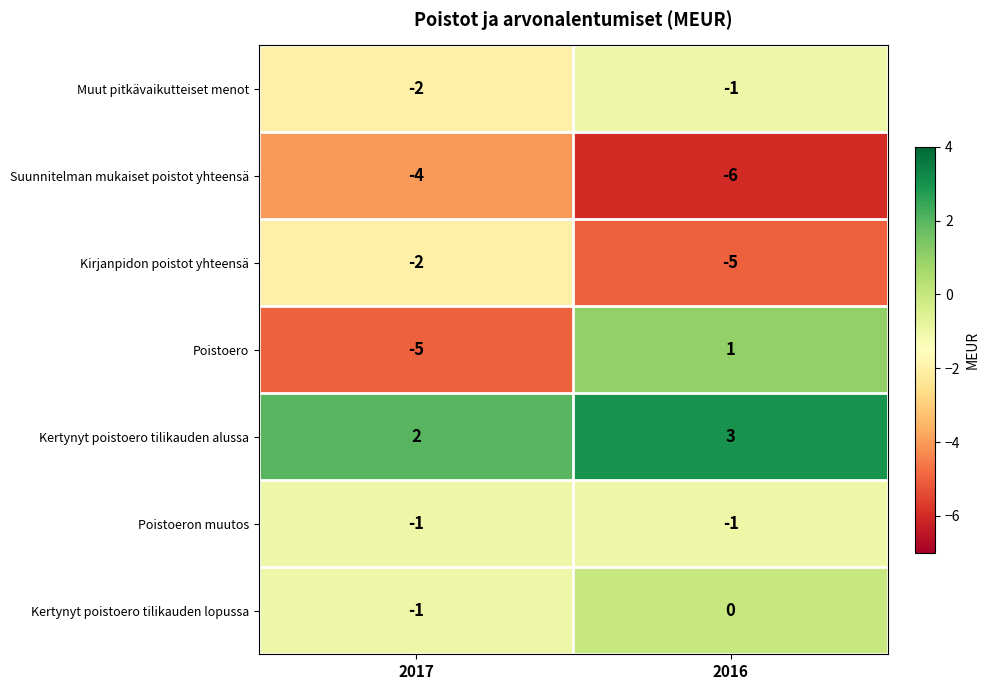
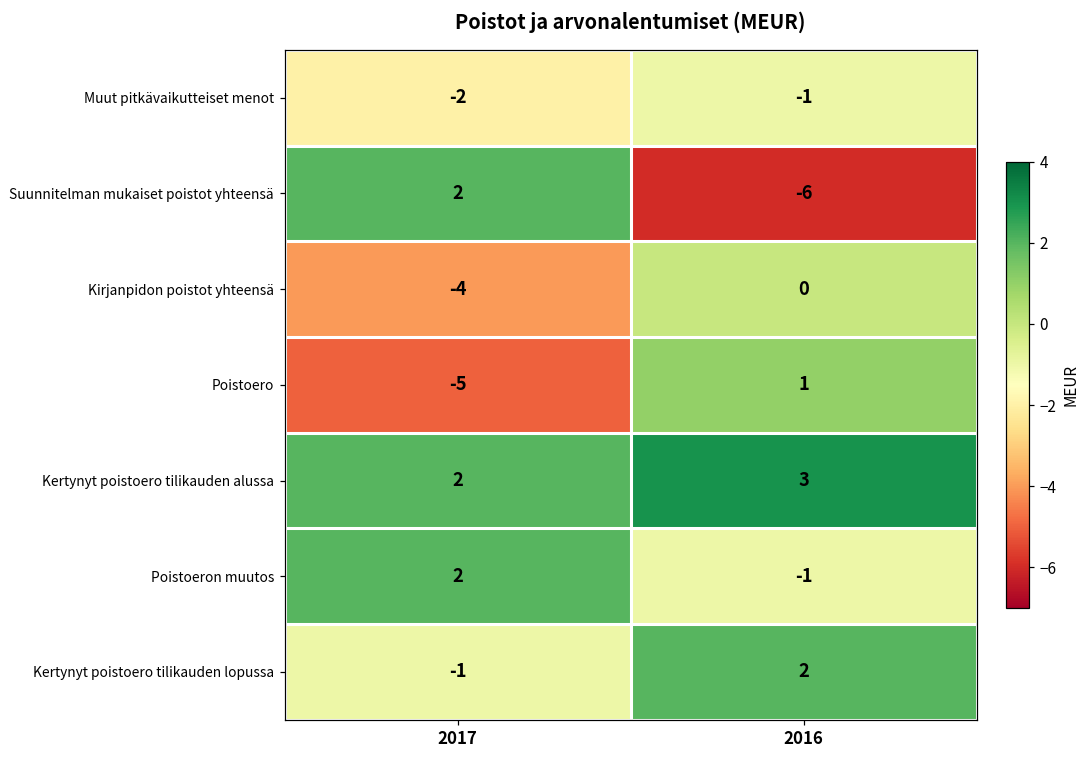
  {
    "Muut pitkävaikutteiset menot": {
      "2017": -2,
      "2016": -1
    },
    "Suunnitelman mukaiset poistot yhteensä": {
-     "2017": -4,
+     "2017": 2,
      "2016": -6
    },
    "Kirjanpidon poistot yhteensä": {
-     "2017": -2,
-     "2016": -5
+     "2017": -4,
+     "2016": 0
    },
    "Poistoero": {
      "2017": -5,
      "2016": 1
    },
    "Kertynyt poistoero tilikauden alussa": {
      "2017": 2,
      "2016": 3
    },
    "Poistoeron muutos": {
-     "2017": -1,
+     "2017": 2,
      "2016": -1
    },
    "Kertynyt poistoero tilikauden lopussa": {
      "2017": -1,
-     "2016": 0
+     "2016": 2
    }
  }
